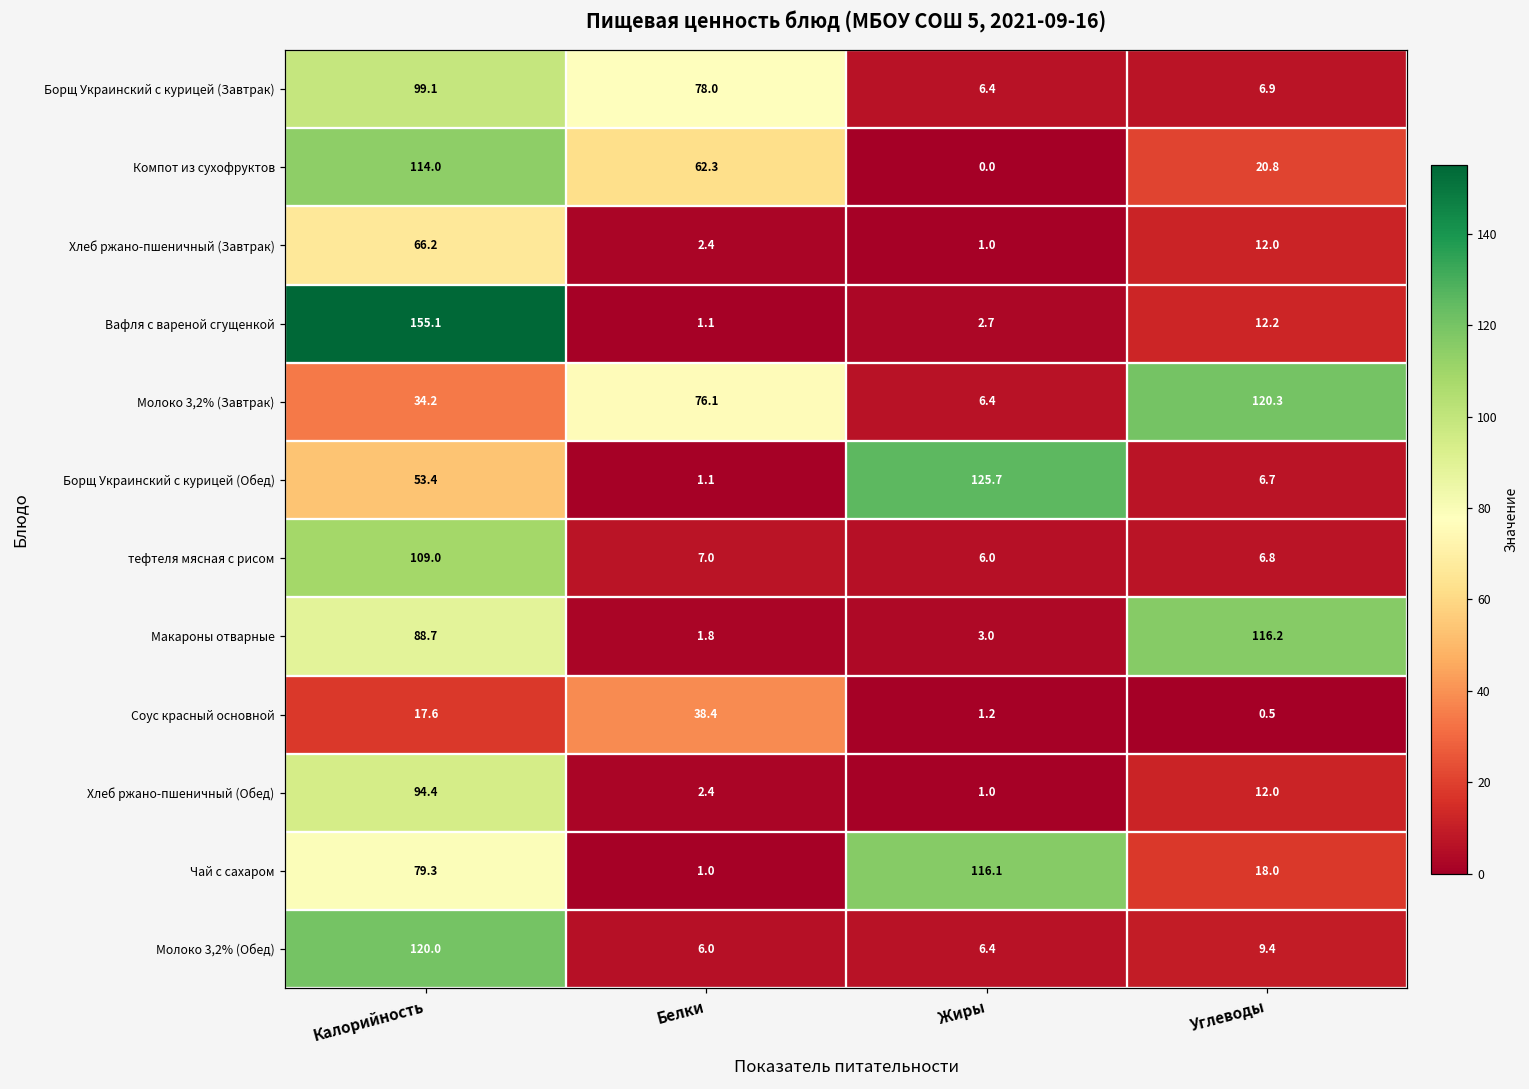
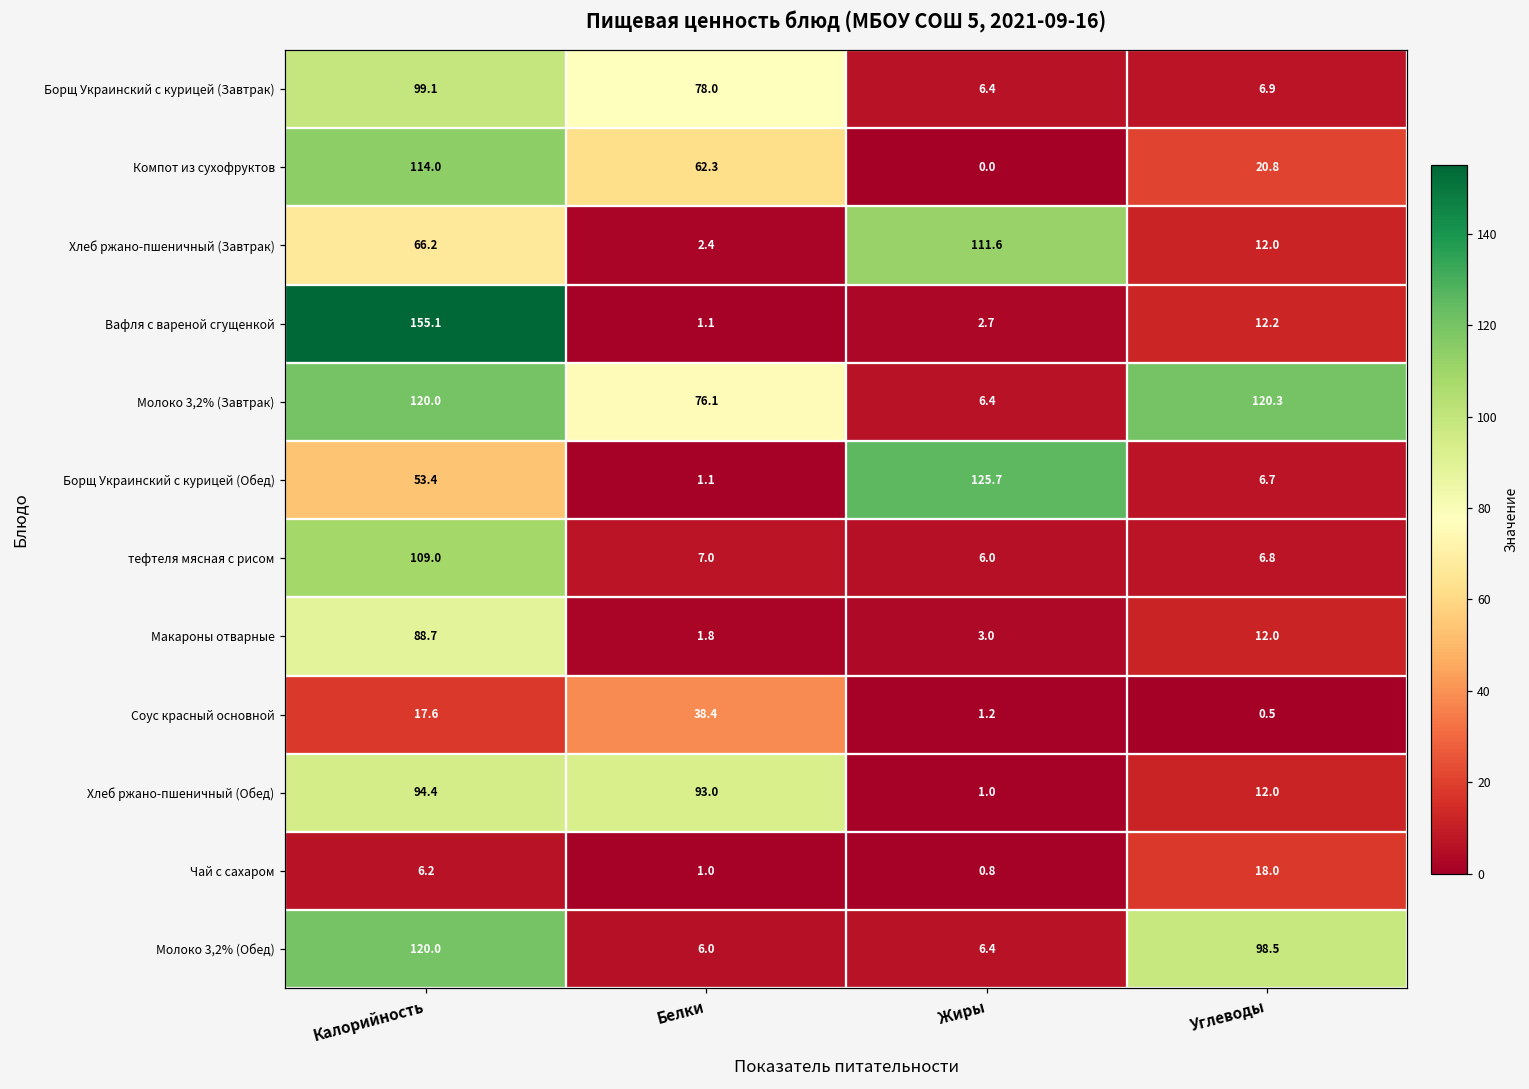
  {
    "Борщ Украинский с курицей (Завтрак)": {
      "Калорийность": 99.1,
      "Белки": 78.0,
      "Жиры": 6.4,
      "Углеводы": 6.9
    },
    "Компот из сухофруктов": {
      "Калорийность": 114.0,
      "Белки": 62.3,
      "Жиры": 0.0,
      "Углеводы": 20.8
    },
    "Хлеб ржано-пшеничный (Завтрак)": {
      "Калорийность": 66.2,
      "Белки": 2.4,
-     "Жиры": 1.0,
+     "Жиры": 111.6,
      "Углеводы": 12.0
    },
    "Вафля с вареной сгущенкой": {
      "Калорийность": 155.1,
      "Белки": 1.1,
      "Жиры": 2.7,
      "Углеводы": 12.2
    },
    "Молоко 3,2% (Завтрак)": {
-     "Калорийность": 34.2,
+     "Калорийность": 120.0,
      "Белки": 76.1,
      "Жиры": 6.4,
      "Углеводы": 120.3
    },
    "Борщ Украинский с курицей (Обед)": {
      "Калорийность": 53.4,
      "Белки": 1.1,
      "Жиры": 125.7,
      "Углеводы": 6.7
    },
    "тефтеля мясная с рисом": {
      "Калорийность": 109.0,
      "Белки": 7.0,
      "Жиры": 6.0,
      "Углеводы": 6.8
    },
    "Макароны отварные": {
      "Калорийность": 88.7,
      "Белки": 1.8,
      "Жиры": 3.0,
-     "Углеводы": 116.2
+     "Углеводы": 12.0
    },
    "Соус красный основной": {
      "Калорийность": 17.6,
      "Белки": 38.4,
      "Жиры": 1.2,
      "Углеводы": 0.5
    },
    "Хлеб ржано-пшеничный (Обед)": {
      "Калорийность": 94.4,
-     "Белки": 2.4,
+     "Белки": 93.0,
      "Жиры": 1.0,
      "Углеводы": 12.0
    },
    "Чай с сахаром": {
-     "Калорийность": 79.3,
+     "Калорийность": 6.2,
      "Белки": 1.0,
-     "Жиры": 116.1,
+     "Жиры": 0.8,
      "Углеводы": 18.0
    },
    "Молоко 3,2% (Обед)": {
      "Калорийность": 120.0,
      "Белки": 6.0,
      "Жиры": 6.4,
-     "Углеводы": 9.4
+     "Углеводы": 98.5
    }
  }
